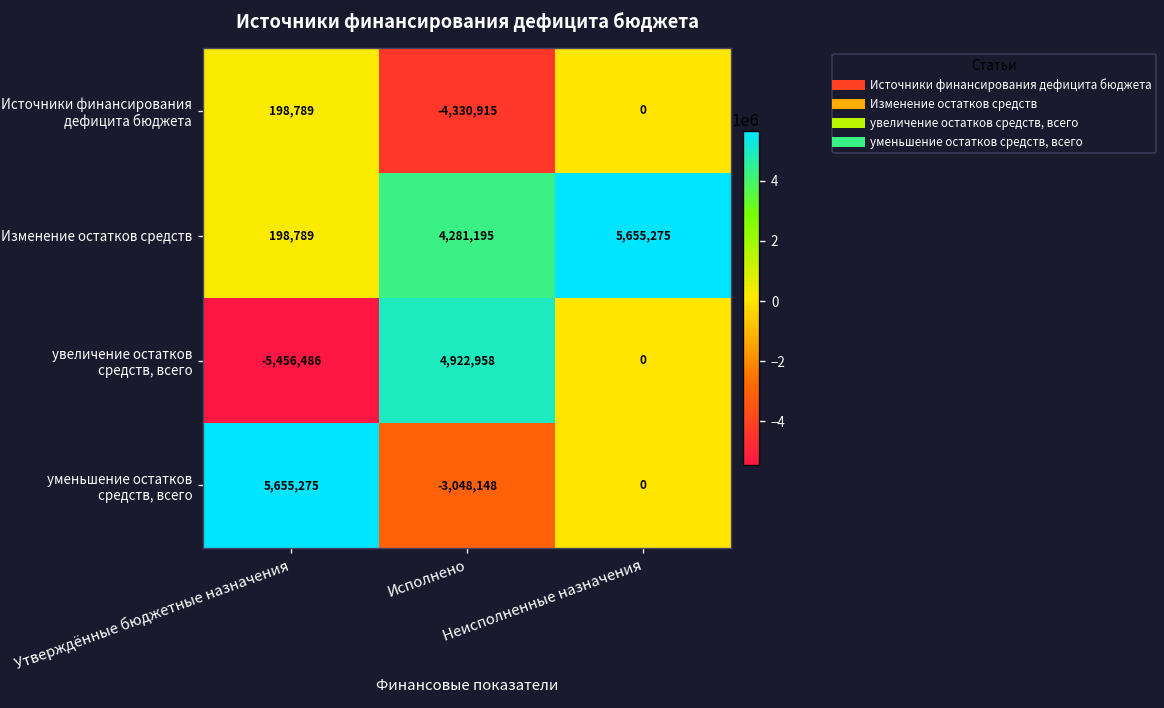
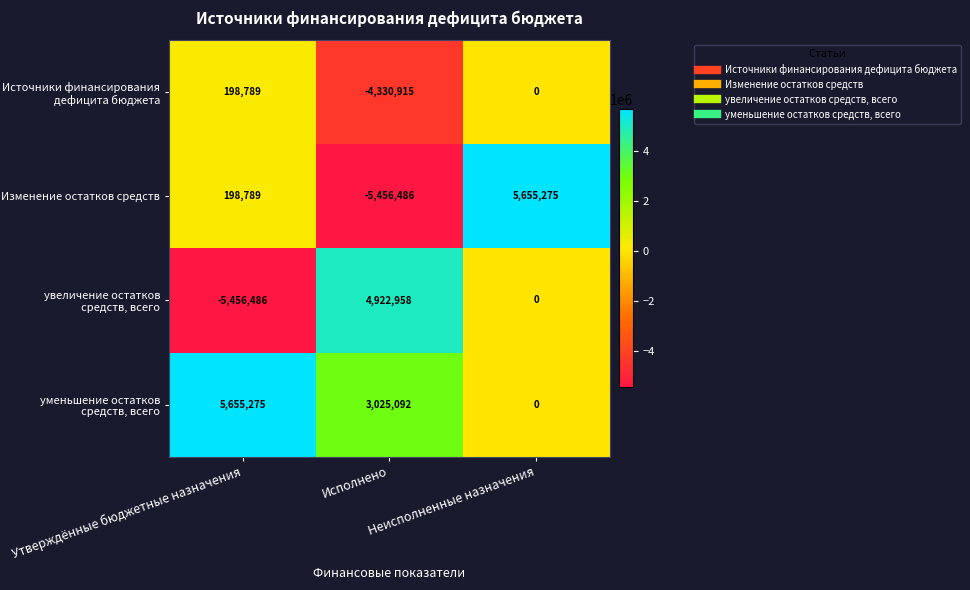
  {
    "Источники финансирования дефицита бюджета": {
      "Утверждённые бюджетные назначения": "198,789",
      "Исполнено": "-4,330,915",
      "Неисполненные назначения": "0"
    },
    "Изменение остатков средств": {
      "Утверждённые бюджетные назначения": "198,789",
-     "Исполнено": "4,281,195",
+     "Исполнено": "-5,456,486",
      "Неисполненные назначения": "5,655,275"
    },
    "увеличение остатков средств, всего": {
      "Утверждённые бюджетные назначения": "-5,456,486",
      "Исполнено": "4,922,958",
      "Неисполненные назначения": "0"
    },
    "уменьшение остатков средств, всего": {
      "Утверждённые бюджетные назначения": "5,655,275",
-     "Исполнено": "-3,048,148",
+     "Исполнено": "3,025,092",
      "Неисполненные назначения": "0"
    }
  }
